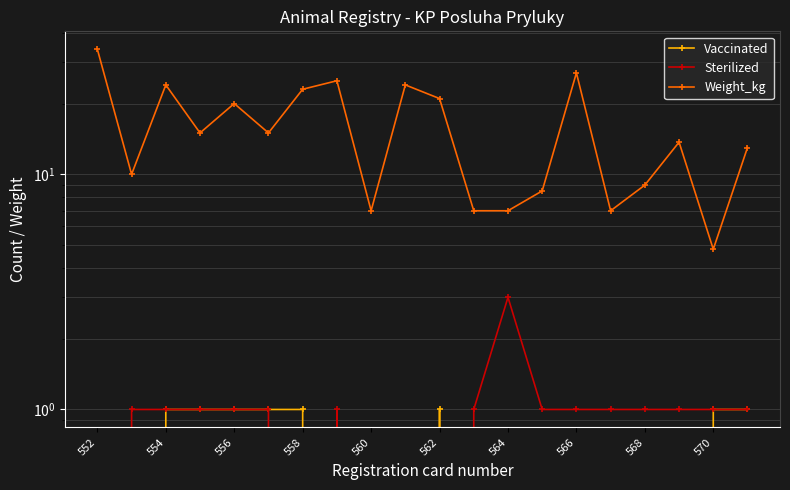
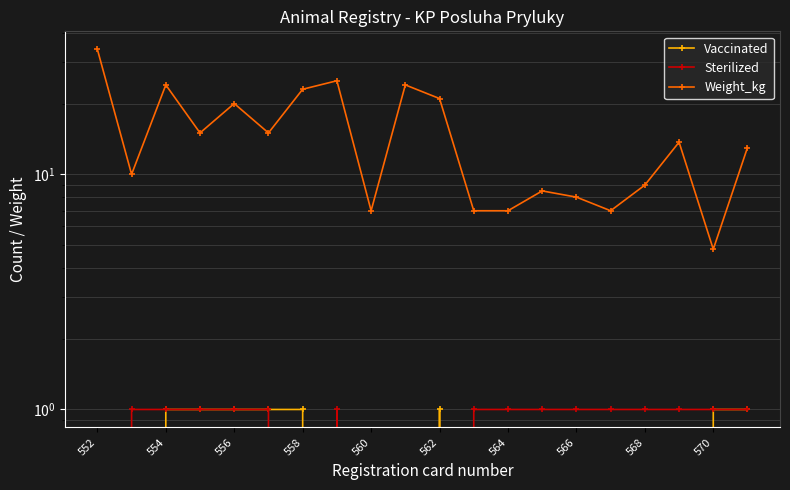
  {
    "Vaccinated": {
      "558": 1,
      "562": 1
    },
    "Sterilized": {
-     "564": 3,
+     "564": 1,
      "566": 1,
      "568": 1
    },
    "Weight_kg": {
      "552": 34,
      "554": 24,
      "556": 20,
      "558": 23,
      "560": 7,
      "562": 21,
      "564": 7,
-     "566": 27,
+     "566": 8,
      "568": 9,
      "570": 4.8
    }
  }
